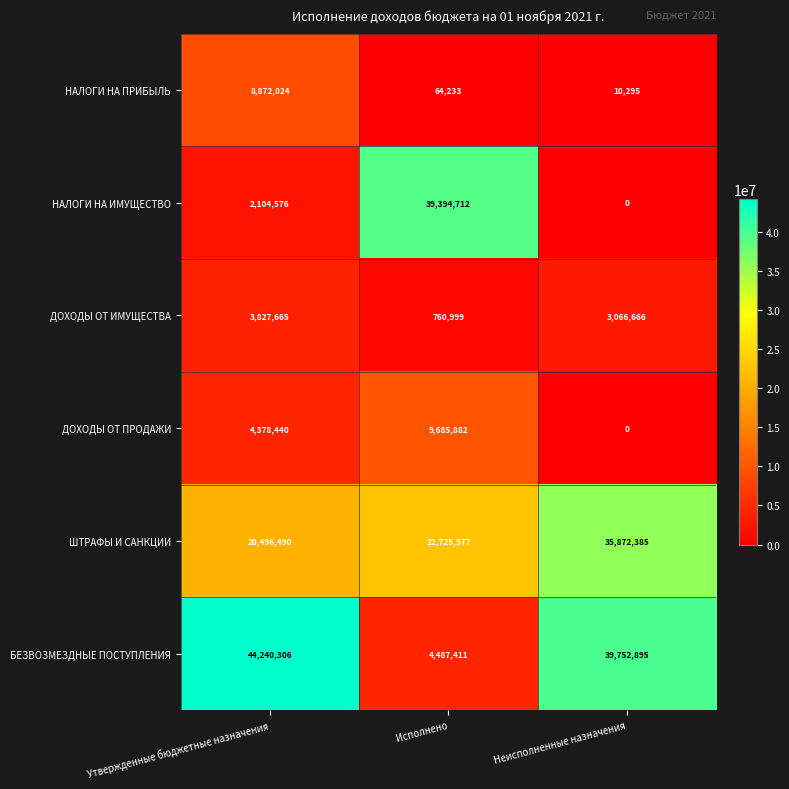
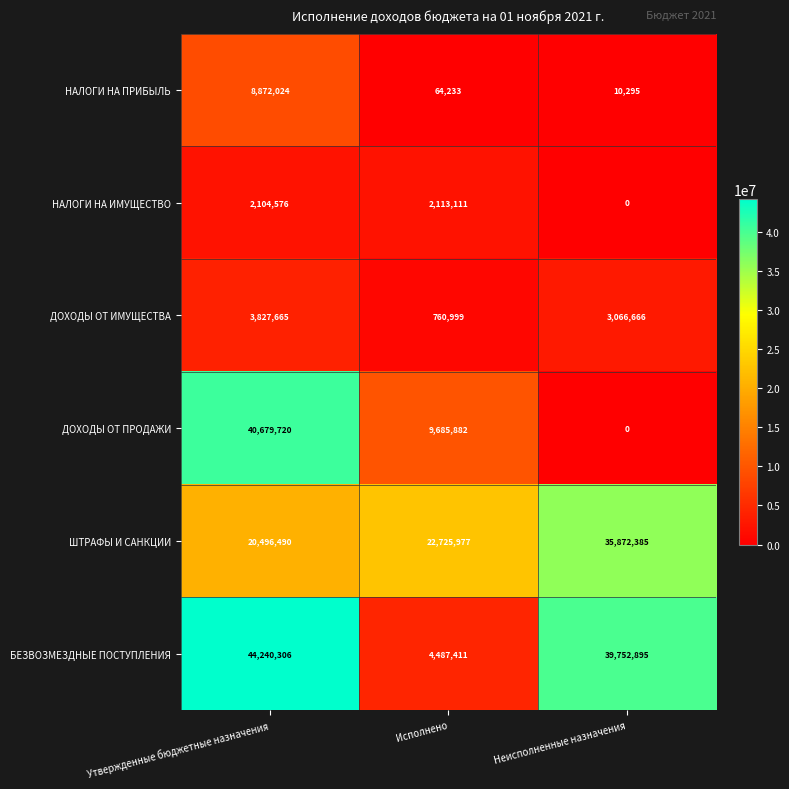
  {
    "НАЛОГИ НА ПРИБЫЛЬ": {
      "Утвержденные бюджетные назначения": "8,872,024",
      "Исполнено": "64,233",
      "Неисполненные назначения": "10,295"
    },
    "НАЛОГИ НА ИМУЩЕСТВО": {
      "Утвержденные бюджетные назначения": "2,104,576",
-     "Исполнено": "39,394,712",
+     "Исполнено": "2,113,111",
      "Неисполненные назначения": "0"
    },
    "ДОХОДЫ ОТ ИМУЩЕСТВА": {
      "Утвержденные бюджетные назначения": "3,827,665",
      "Исполнено": "760,999",
      "Неисполненные назначения": "3,066,666"
    },
    "ДОХОДЫ ОТ ПРОДАЖИ": {
-     "Утвержденные бюджетные назначения": "4,378,440",
+     "Утвержденные бюджетные назначения": "40,679,720",
      "Исполнено": "9,685,882",
      "Неисполненные назначения": "0"
    },
    "ШТРАФЫ И САНКЦИИ": {
      "Утвержденные бюджетные назначения": "20,496,490",
      "Исполнено": "22,725,977",
      "Неисполненные назначения": "35,872,385"
    },
    "БЕЗВОЗМЕЗДНЫЕ ПОСТУПЛЕНИЯ": {
      "Утвержденные бюджетные назначения": "44,240,306",
      "Исполнено": "4,487,411",
      "Неисполненные назначения": "39,752,895"
    }
  }
